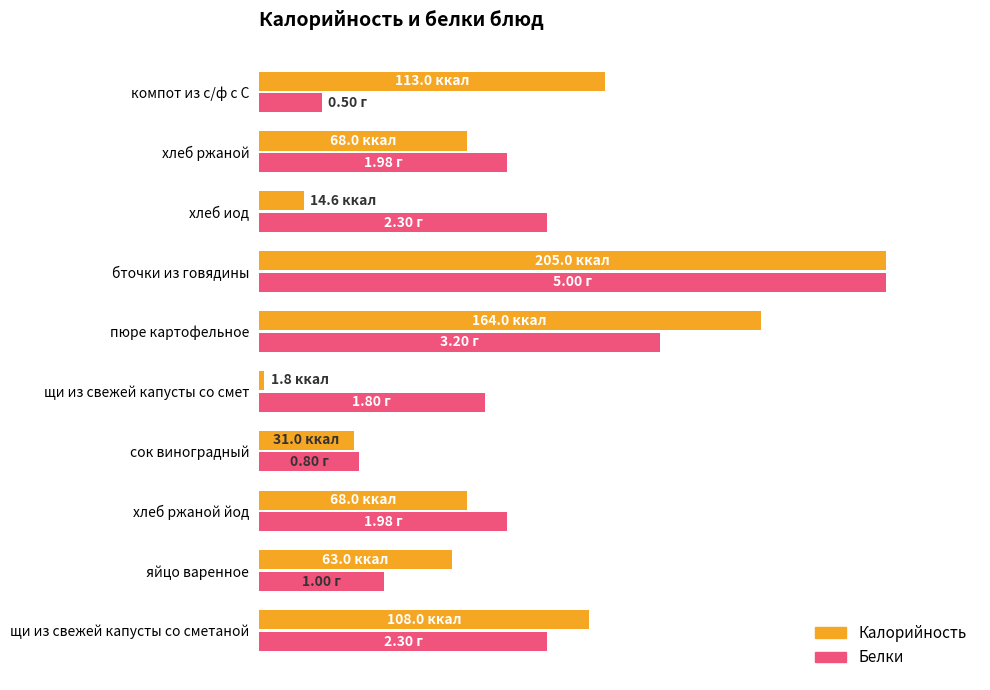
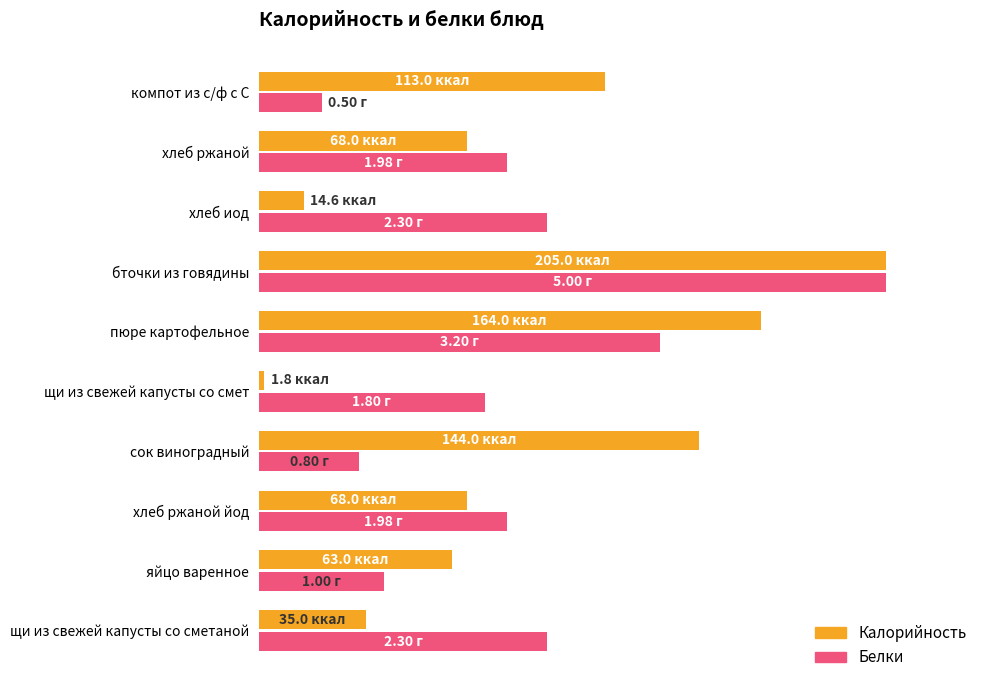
  {
    "Калорийность": {
-     "сок виноградный": 31.0,
-     "щи из свежей капусты со сметаной": 108.0
+     "сок виноградный": 144.0,
+     "щи из свежей капусты со сметаной": 35.0
    }
  }
